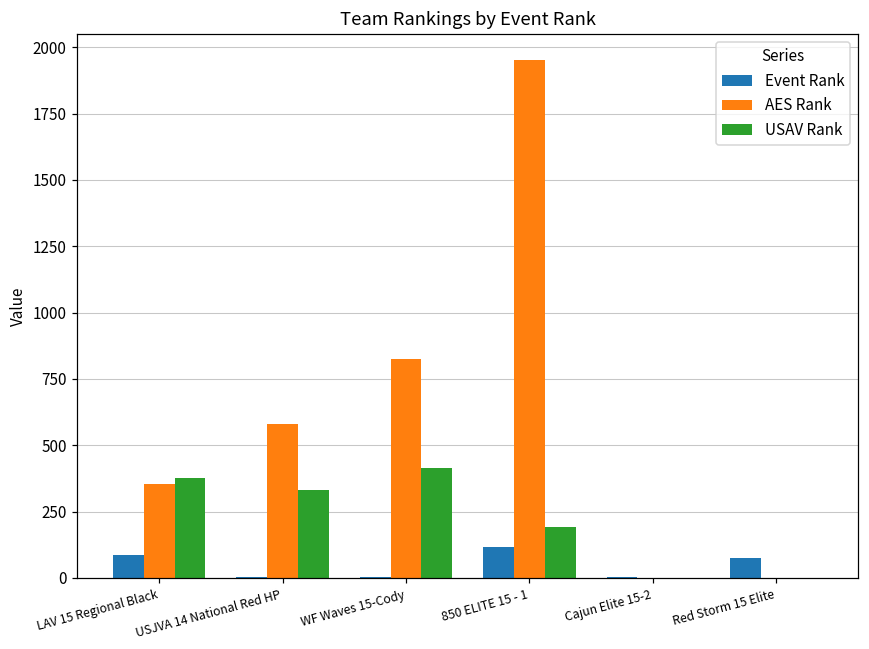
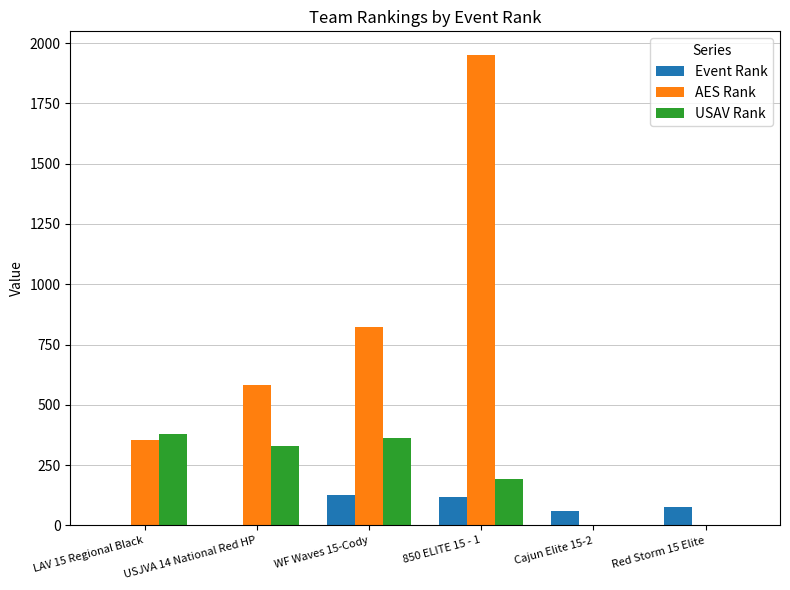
  {
    "Event Rank": {
-     "LAV 15 Regional Black": 90,
-     "WF Waves 15-Cody": 0,
+     "LAV 15 Regional Black": 0,
+     "WF Waves 15-Cody": 130,
      "850 ELITE 15 - 1": 120,
-     "Cajun Elite 15-2": 10,
+     "Cajun Elite 15-2": 60,
      "Red Storm 15 Elite": 80
    },
    "AES Rank": {
      "LAV 15 Regional Black": 350,
      "USJVA 14 National Red HP": 580,
      "WF Waves 15-Cody": 820,
      "850 ELITE 15 - 1": 1950,
      "Cajun Elite 15-2": 0,
      "Red Storm 15 Elite": 0
    },
    "USAV Rank": {
      "LAV 15 Regional Black": 380,
      "USJVA 14 National Red HP": 330,
-     "WF Waves 15-Cody": 420,
+     "WF Waves 15-Cody": 360,
      "850 ELITE 15 - 1": 190,
      "Cajun Elite 15-2": 0,
      "Red Storm 15 Elite": 0
    }
  }
